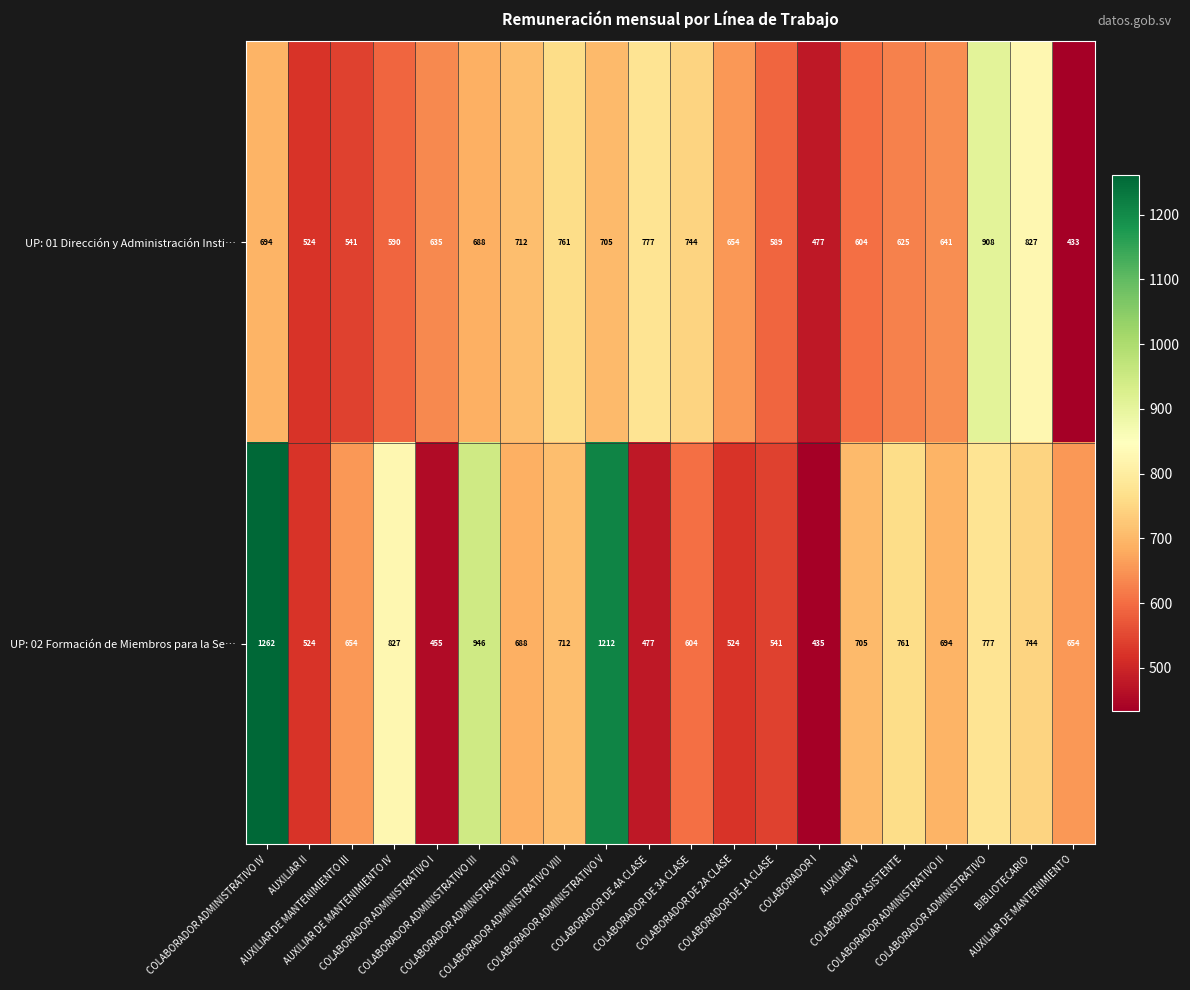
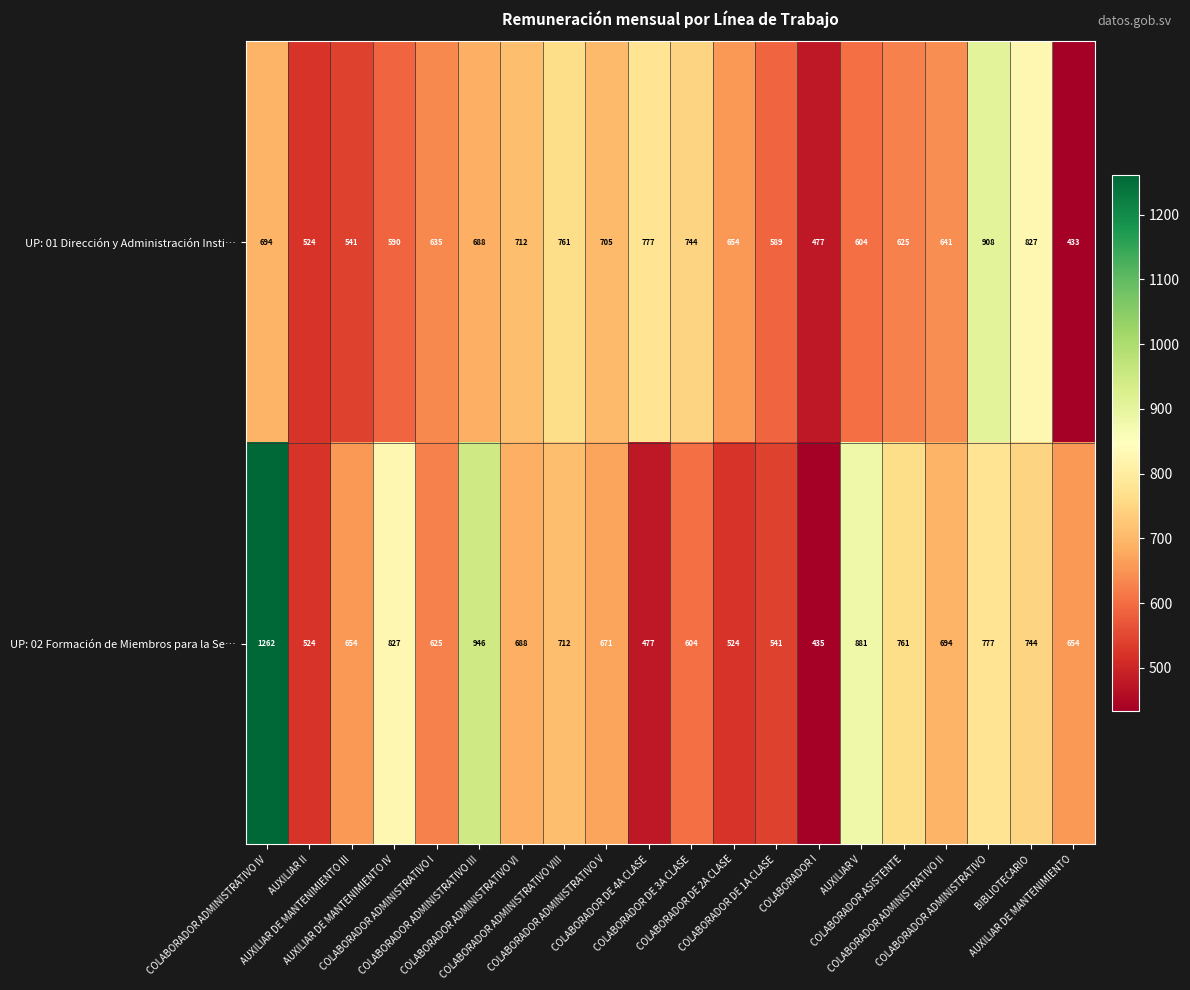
  {
    "UP: 01 Dirección y Administración Insti…": {
      "COLABORADOR ADMINISTRATIVO IV": 694,
      "AUXILIAR II": 524,
      "AUXILIAR DE MANTENIMIENTO III": 541,
      "AUXILIAR DE MANTENIMIENTO IV": 590,
      "COLABORADOR ADMINISTRATIVO I": 635,
      "COLABORADOR ADMINISTRATIVO III": 688,
      "COLABORADOR ADMINISTRATIVO VI": 712,
      "COLABORADOR ADMINISTRATIVO VIII": 761,
      "COLABORADOR ADMINISTRATIVO V": 705,
      "COLABORADOR DE 4A CLASE": 777,
      "COLABORADOR DE 3A CLASE": 744,
      "COLABORADOR DE 2A CLASE": 654,
      "COLABORADOR DE 1A CLASE": 589,
      "COLABORADOR I": 477,
      "AUXILIAR V": 604,
      "COLABORADOR ASISTENTE": 625,
      "COLABORADOR ADMINISTRATIVO II": 641,
      "COLABORADOR ADMINISTRATIVO": 908,
      "BIBLIOTECARIO": 827,
      "AUXILIAR DE MANTENIMIENTO": 433
    },
    "UP: 02 Formación de Miembros para la Se…": {
      "COLABORADOR ADMINISTRATIVO IV": 1262,
      "AUXILIAR II": 524,
      "AUXILIAR DE MANTENIMIENTO III": 654,
      "AUXILIAR DE MANTENIMIENTO IV": 827,
-     "COLABORADOR ADMINISTRATIVO I": 455,
+     "COLABORADOR ADMINISTRATIVO I": 625,
      "COLABORADOR ADMINISTRATIVO III": 946,
      "COLABORADOR ADMINISTRATIVO VI": 688,
      "COLABORADOR ADMINISTRATIVO VIII": 712,
-     "COLABORADOR ADMINISTRATIVO V": 1212,
+     "COLABORADOR ADMINISTRATIVO V": 671,
      "COLABORADOR DE 4A CLASE": 477,
      "COLABORADOR DE 3A CLASE": 604,
      "COLABORADOR DE 2A CLASE": 524,
      "COLABORADOR DE 1A CLASE": 541,
      "COLABORADOR I": 435,
-     "AUXILIAR V": 705,
+     "AUXILIAR V": 881,
      "COLABORADOR ASISTENTE": 761,
      "COLABORADOR ADMINISTRATIVO II": 694,
      "COLABORADOR ADMINISTRATIVO": 777,
      "BIBLIOTECARIO": 744,
      "AUXILIAR DE MANTENIMIENTO": 654
    }
  }
